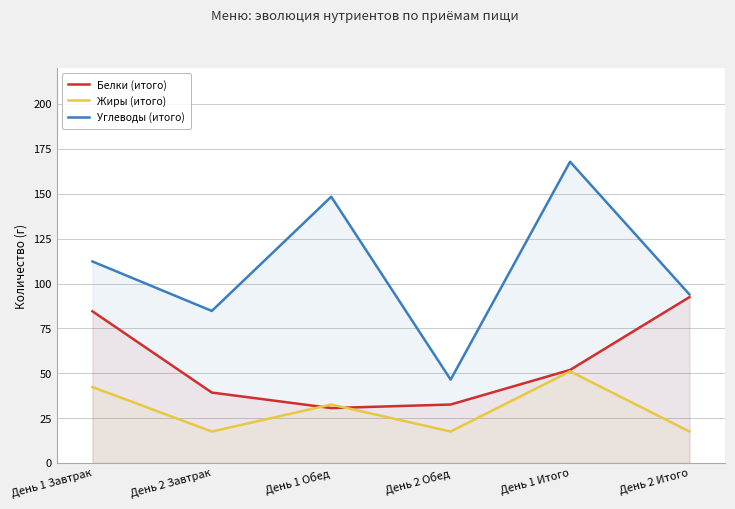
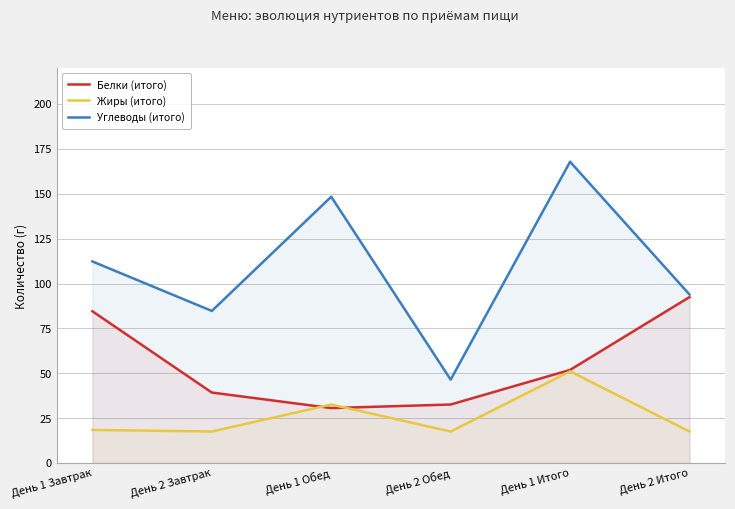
  {
    "Белки (итого)": {
      "День 1 Завтрак": 85,
      "День 2 Завтрак": 39,
      "День 1 Обед": 31,
      "День 2 Обед": 33,
      "День 2 Итого": 92
    },
    "Жиры (итого)": {
-     "День 1 Завтрак": 42,
+     "День 1 Завтрак": 18,
      "День 2 Завтрак": 18,
      "День 1 Обед": 33,
      "День 2 Обед": 18,
      "День 2 Итого": 18
    },
    "Углеводы (итого)": {
      "День 1 Завтрак": 112,
      "День 2 Завтрак": 85,
      "День 1 Обед": 148,
      "День 2 Обед": 46,
      "День 1 Итого": 168,
      "День 2 Итого": 94
    }
  }
